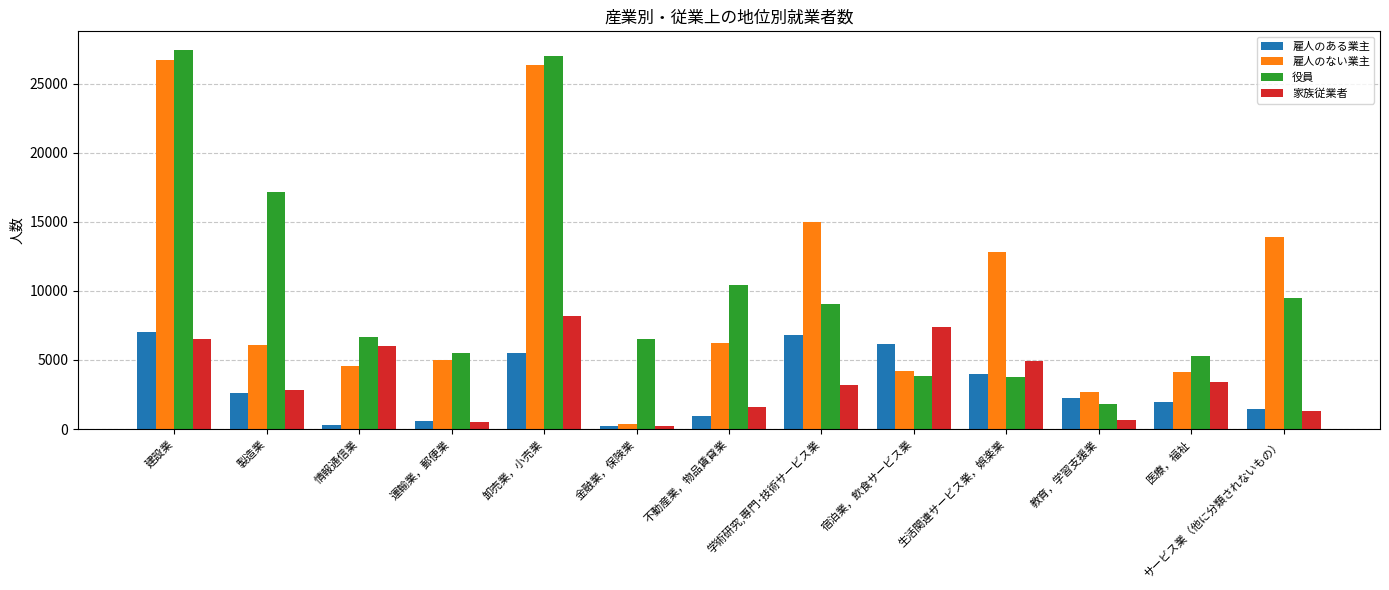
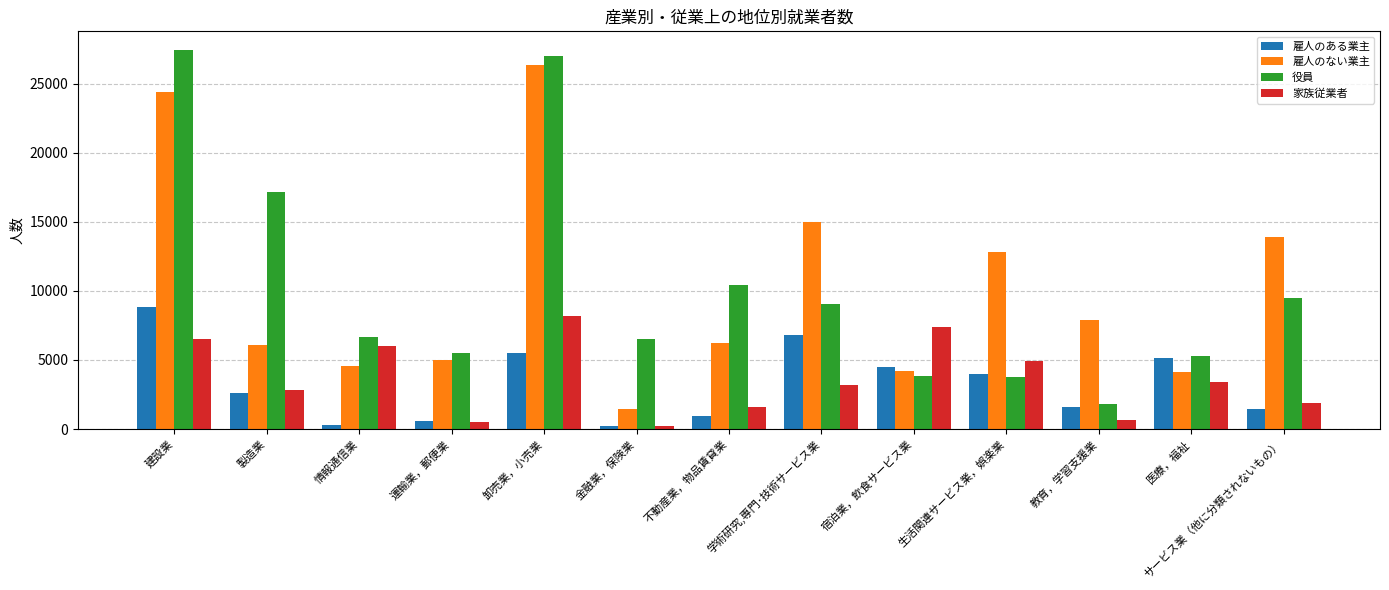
  {
    "雇人のある業主": {
-     "建設業": 7100,
+     "建設業": 8800,
      "製造業": 2600,
      "情報通信業": 300,
      "運輸業，郵便業": 600,
      "卸売業，小売業": 5500,
      "金融業，保険業": 200,
      "不動産業，物品賃貸業": 900,
      "学術研究,専門･技術サービス業": 6800,
-     "宿泊業，飲食サービス業": 6100,
+     "宿泊業，飲食サービス業": 4500,
      "生活関連サービス業，娯楽業": 4000,
-     "教育，学習支援業": 2200,
-     "医療，福祉": 1900,
+     "教育，学習支援業": 1600,
+     "医療，福祉": 5100,
      "サービス業（他に分類されないもの）": 1400
    },
    "雇人のない業主": {
-     "建設業": 26700,
+     "建設業": 24400,
      "製造業": 6100,
      "情報通信業": 4600,
      "運輸業，郵便業": 5000,
      "卸売業，小売業": 26300,
-     "金融業，保険業": 400,
+     "金融業，保険業": 1500,
      "不動産業，物品賃貸業": 6300,
      "学術研究,専門･技術サービス業": 15000,
      "宿泊業，飲食サービス業": 4200,
      "生活関連サービス業，娯楽業": 12800,
-     "教育，学習支援業": 2700,
+     "教育，学習支援業": 7900,
      "医療，福祉": 4200,
      "サービス業（他に分類されないもの）": 13900
    },
    "役員": {
      "建設業": 27400,
      "製造業": 17200,
      "情報通信業": 6700,
      "運輸業，郵便業": 5500,
      "卸売業，小売業": 27000,
      "金融業，保険業": 6500,
      "不動産業，物品賃貸業": 10400,
      "学術研究,専門･技術サービス業": 9000,
      "宿泊業，飲食サービス業": 3900,
      "生活関連サービス業，娯楽業": 3800,
      "教育，学習支援業": 1800,
      "医療，福祉": 5300,
      "サービス業（他に分類されないもの）": 9500
    },
    "家族従業者": {
      "建設業": 6600,
      "製造業": 2900,
      "情報通信業": 6000,
      "運輸業，郵便業": 500,
      "卸売業，小売業": 8200,
      "金融業，保険業": 200,
      "不動産業，物品賃貸業": 1600,
      "学術研究,専門･技術サービス業": 3200,
      "宿泊業，飲食サービス業": 7400,
      "生活関連サービス業，娯楽業": 4900,
      "教育，学習支援業": 600,
      "医療，福祉": 3400,
-     "サービス業（他に分類されないもの）": 1300
+     "サービス業（他に分類されないもの）": 1900
    }
  }
